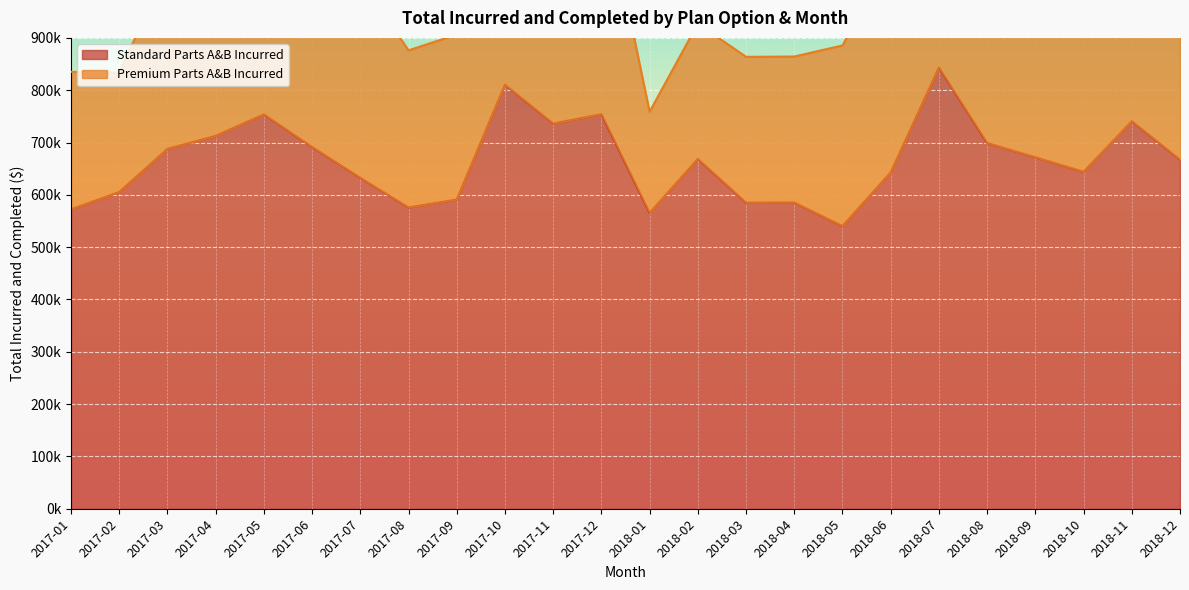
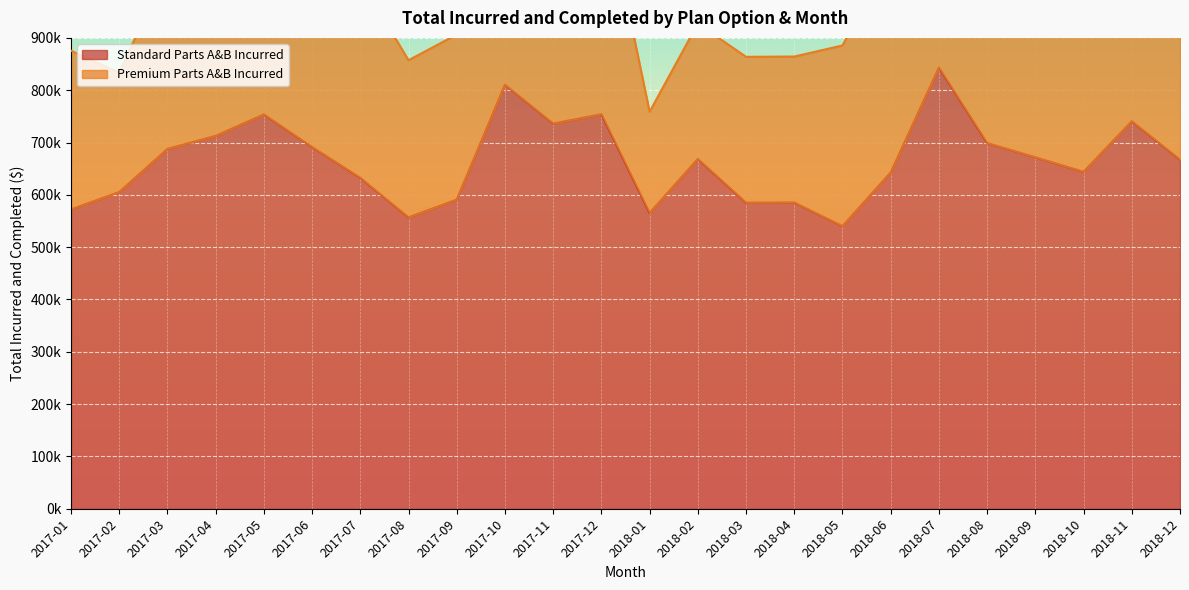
  {
    "Standard Parts A&B Incurred": {
      "2017-01": 570000,
      "2017-02": 610000,
      "2017-03": 690000,
      "2017-04": 710000,
      "2017-05": 750000,
      "2017-06": 690000,
      "2017-07": 630000,
-     "2017-08": 580000,
+     "2017-08": 560000,
      "2017-09": 590000,
      "2017-10": 810000,
      "2017-11": 740000,
      "2017-12": 750000,
      "2018-01": 570000,
      "2018-02": 670000,
      "2018-03": 590000,
      "2018-04": 590000,
      "2018-05": 540000,
      "2018-06": 640000,
      "2018-07": 840000,
      "2018-08": 700000,
      "2018-09": 670000,
      "2018-10": 640000,
      "2018-11": 740000,
      "2018-12": 670000
    },
    "Premium Parts A&B Incurred": {
-     "2017-01": 260000,
+     "2017-01": 300000,
      "2017-08": 300000,
      "2018-01": 190000,
      "2018-03": 280000,
      "2018-04": 280000,
      "2018-05": 350000
    }
  }
